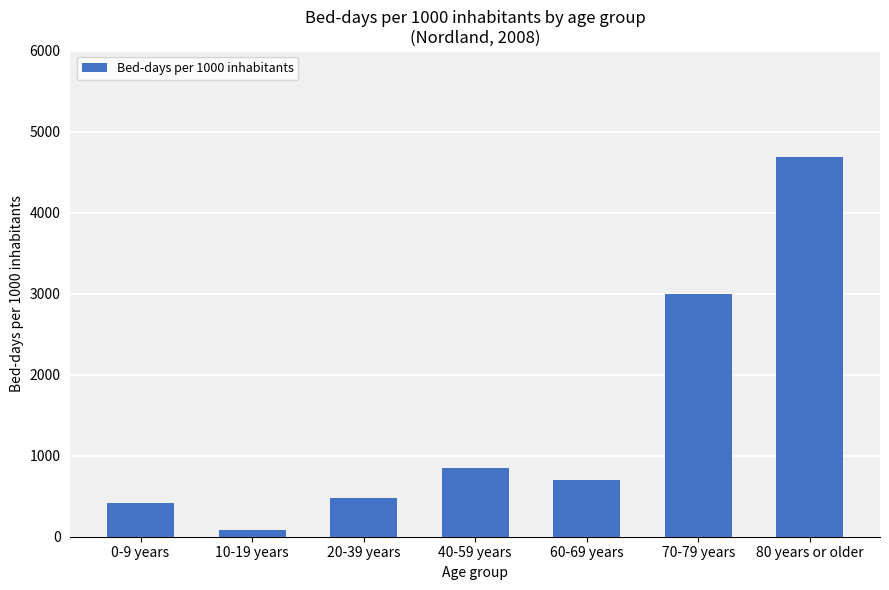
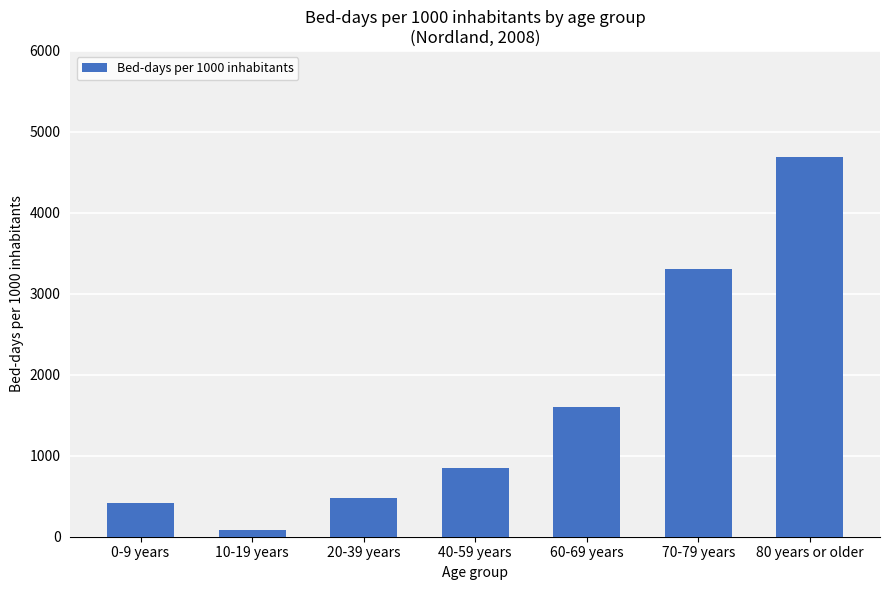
  {
    "0-9 years": 400,
    "10-19 years": 100,
    "20-39 years": 500,
    "40-59 years": 800,
-   "60-69 years": 700,
-   "70-79 years": 3000,
+   "60-69 years": 1600,
+   "70-79 years": 3300,
    "80 years or older": 4700
  }
